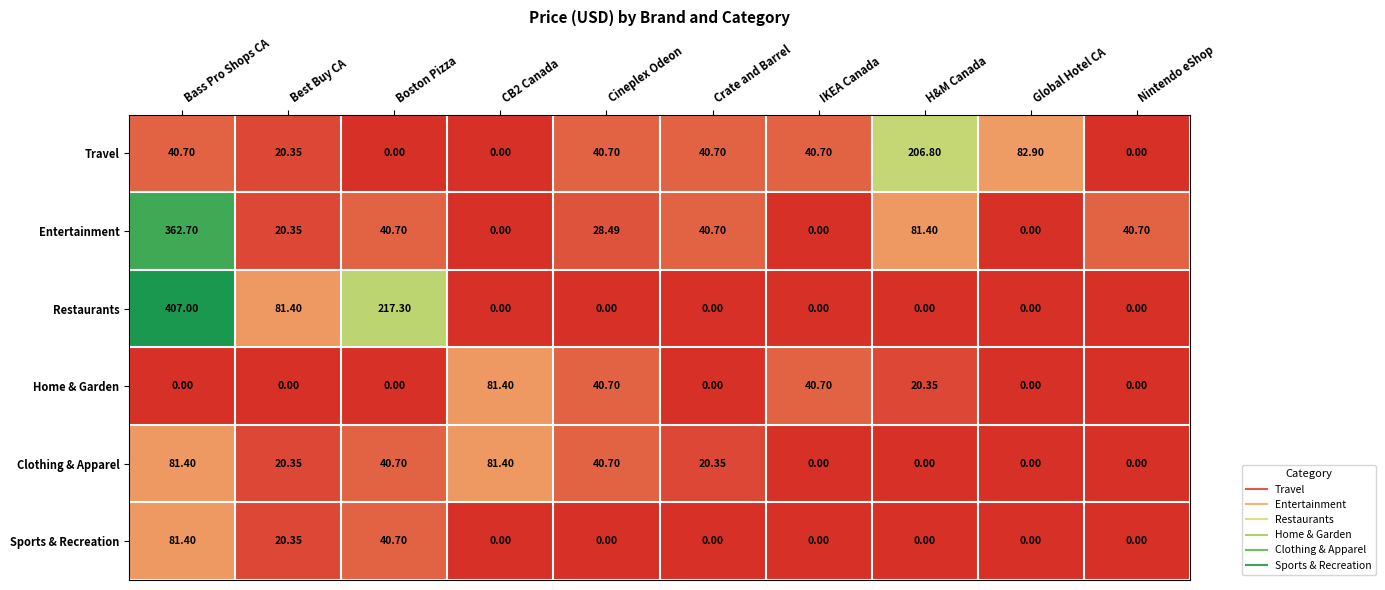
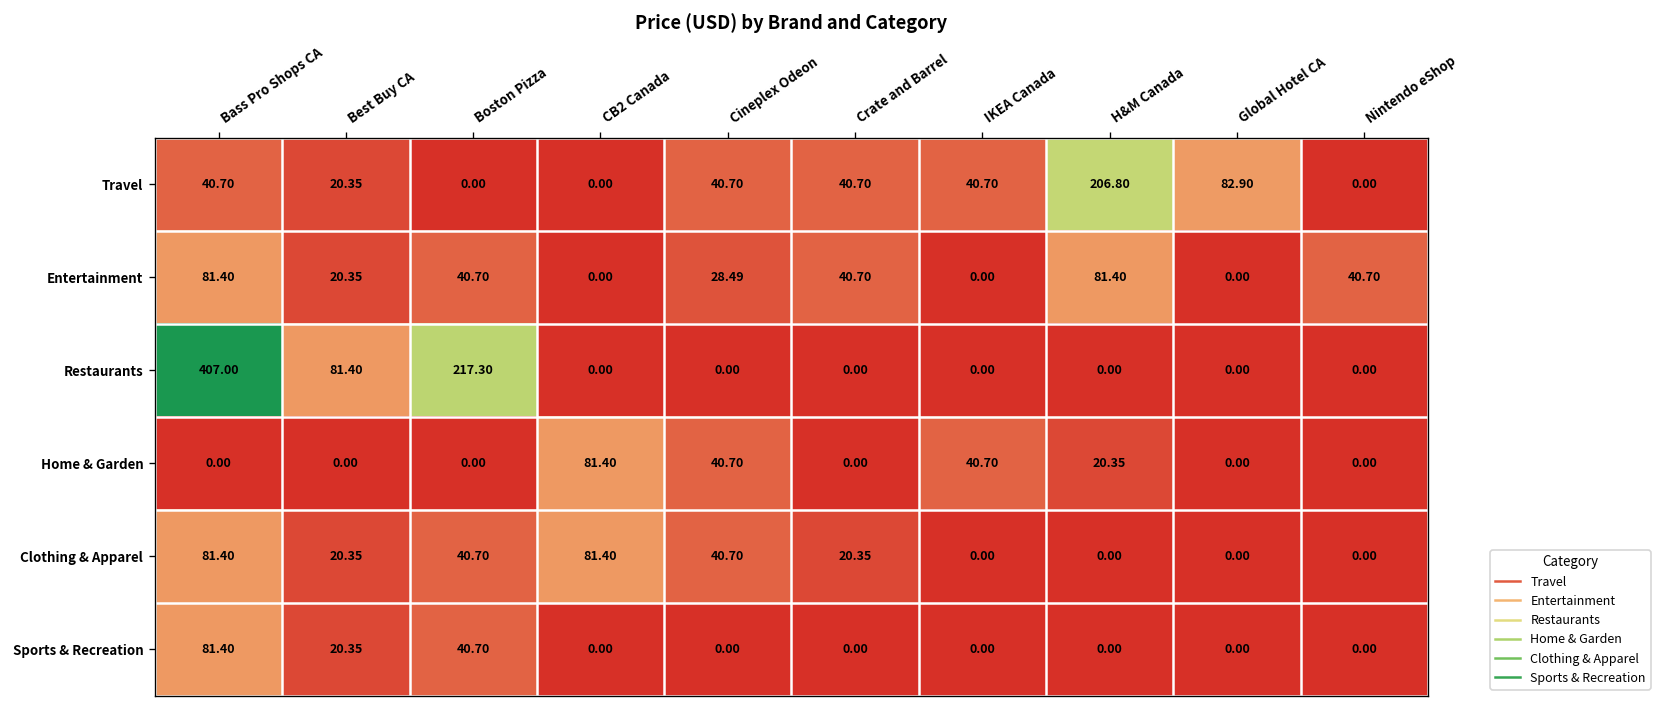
  {
    "Travel": {
      "Bass Pro Shops CA": 40.70,
      "Best Buy CA": 20.35,
      "Boston Pizza": 0.00,
      "CB2 Canada": 0.00,
      "Cineplex Odeon": 40.70,
      "Crate and Barrel": 40.70,
      "IKEA Canada": 40.70,
      "H&M Canada": 206.80,
      "Global Hotel CA": 82.90,
      "Nintendo eShop": 0.00
    },
    "Entertainment": {
-     "Bass Pro Shops CA": 362.70,
+     "Bass Pro Shops CA": 81.40,
      "Best Buy CA": 20.35,
      "Boston Pizza": 40.70,
      "CB2 Canada": 0.00,
      "Cineplex Odeon": 28.49,
      "Crate and Barrel": 40.70,
      "IKEA Canada": 0.00,
      "H&M Canada": 81.40,
      "Global Hotel CA": 0.00,
      "Nintendo eShop": 40.70
    },
    "Restaurants": {
      "Bass Pro Shops CA": 407.00,
      "Best Buy CA": 81.40,
      "Boston Pizza": 217.30,
      "CB2 Canada": 0.00,
      "Cineplex Odeon": 0.00,
      "Crate and Barrel": 0.00,
      "IKEA Canada": 0.00,
      "H&M Canada": 0.00,
      "Global Hotel CA": 0.00,
      "Nintendo eShop": 0.00
    },
    "Home & Garden": {
      "Bass Pro Shops CA": 0.00,
      "Best Buy CA": 0.00,
      "Boston Pizza": 0.00,
      "CB2 Canada": 81.40,
      "Cineplex Odeon": 40.70,
      "Crate and Barrel": 0.00,
      "IKEA Canada": 40.70,
      "H&M Canada": 20.35,
      "Global Hotel CA": 0.00,
      "Nintendo eShop": 0.00
    },
    "Clothing & Apparel": {
      "Bass Pro Shops CA": 81.40,
      "Best Buy CA": 20.35,
      "Boston Pizza": 40.70,
      "CB2 Canada": 81.40,
      "Cineplex Odeon": 40.70,
      "Crate and Barrel": 20.35,
      "IKEA Canada": 0.00,
      "H&M Canada": 0.00,
      "Global Hotel CA": 0.00,
      "Nintendo eShop": 0.00
    },
    "Sports & Recreation": {
      "Bass Pro Shops CA": 81.40,
      "Best Buy CA": 20.35,
      "Boston Pizza": 40.70,
      "CB2 Canada": 0.00,
      "Cineplex Odeon": 0.00,
      "Crate and Barrel": 0.00,
      "IKEA Canada": 0.00,
      "H&M Canada": 0.00,
      "Global Hotel CA": 0.00,
      "Nintendo eShop": 0.00
    }
  }
